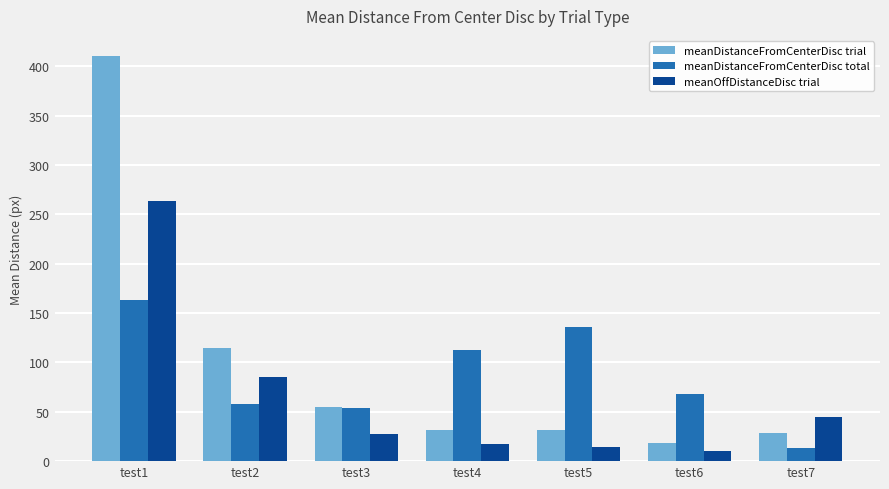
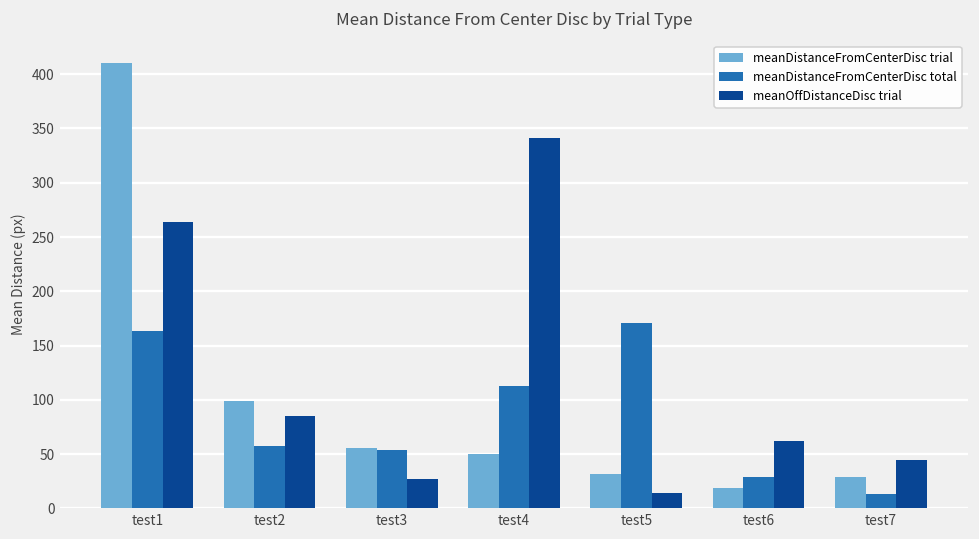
  {
    "meanDistanceFromCenterDisc trial": {
      "test1": 410,
-     "test2": 110,
+     "test2": 100,
      "test3": 60,
-     "test4": 30,
+     "test4": 50,
      "test5": 30,
      "test6": 20,
      "test7": 30
    },
    "meanDistanceFromCenterDisc total": {
      "test1": 160,
      "test2": 60,
      "test3": 50,
      "test4": 110,
-     "test5": 140,
-     "test6": 70,
+     "test5": 170,
+     "test6": 30,
      "test7": 10
    },
    "meanOffDistanceDisc trial": {
      "test1": 260,
      "test2": 80,
      "test3": 30,
-     "test4": 20,
+     "test4": 340,
      "test5": 10,
-     "test6": 10,
+     "test6": 60,
      "test7": 40
    }
  }
